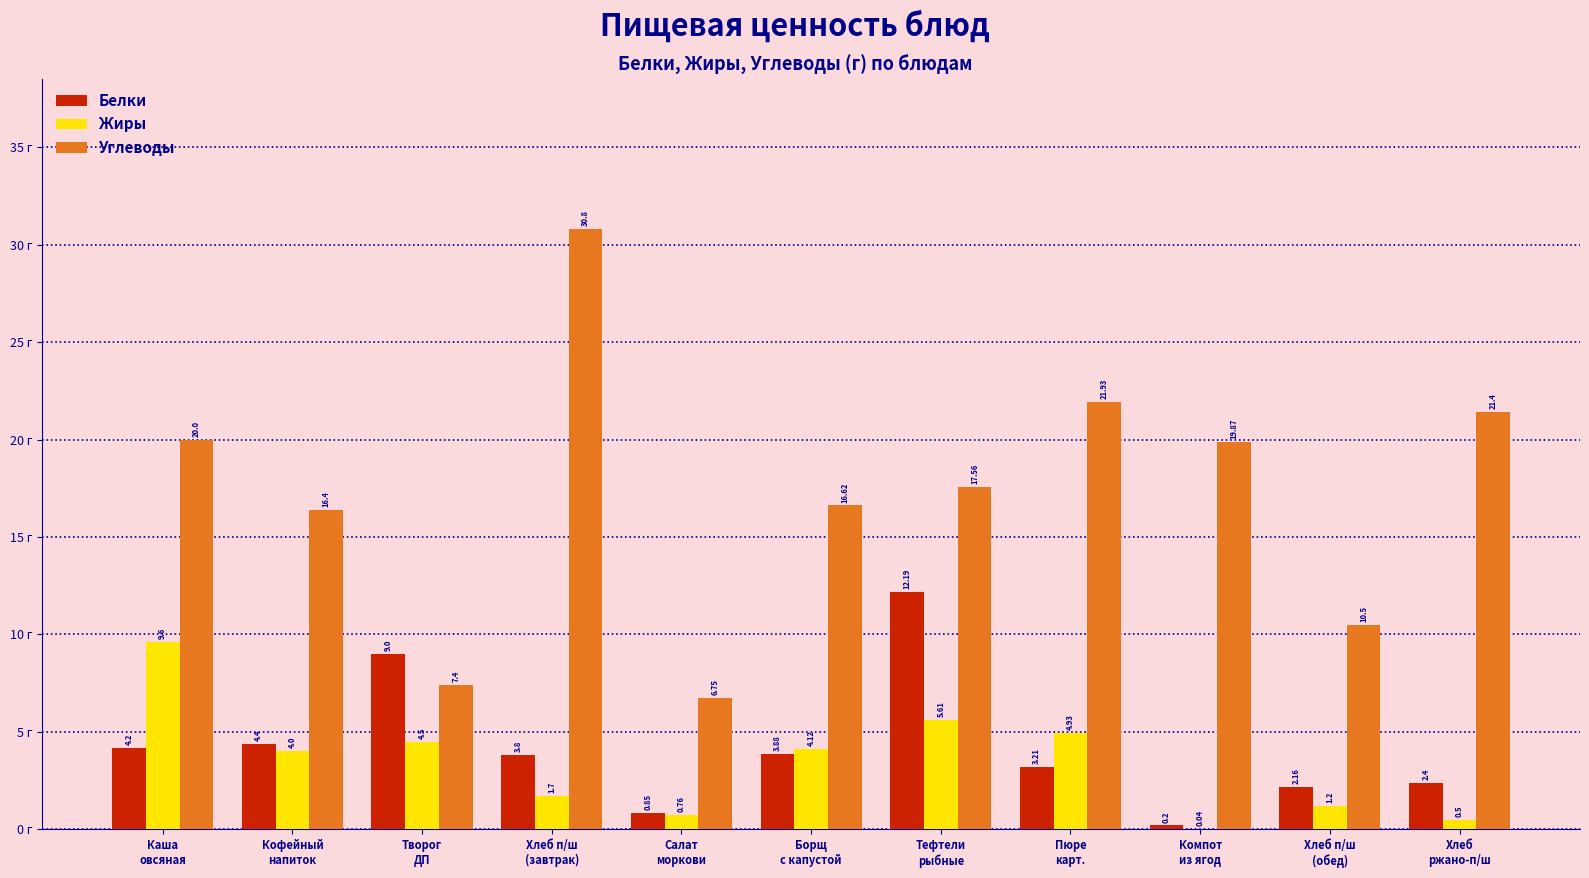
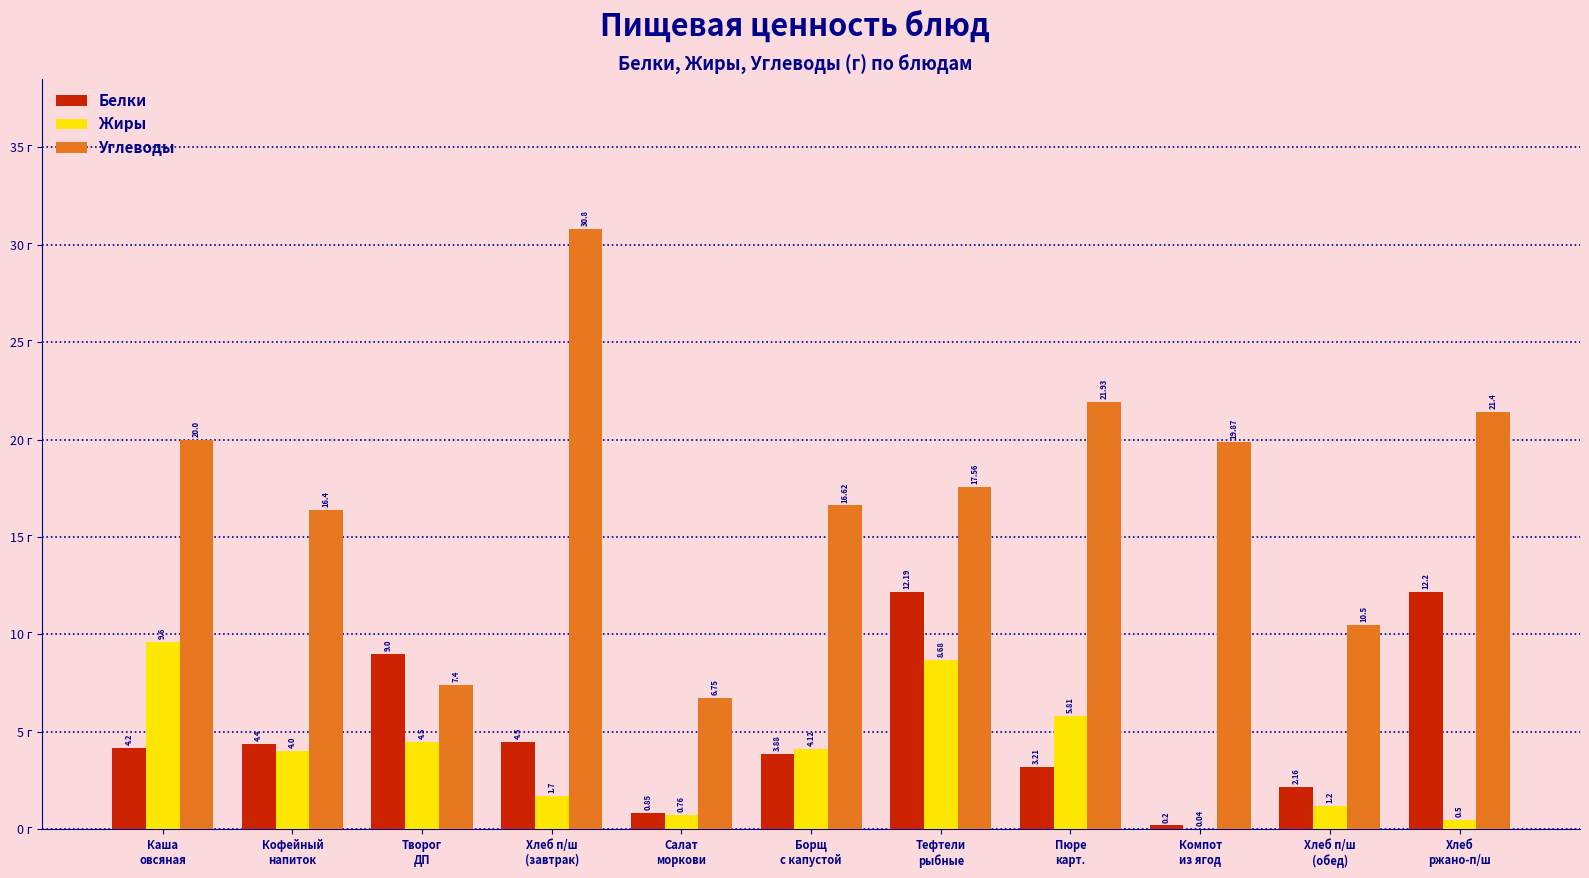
  {
    "Белки": {
      "Каша овсяная": 4.2,
      "Кофейный напиток": 4.4,
      "Творог ДП": 9.0,
-     "Хлеб п/ш (завтрак)": 3.8,
+     "Хлеб п/ш (завтрак)": 4.5,
      "Салат моркови": 0.85,
      "Борщ с капустой": 3.88,
      "Тефтели рыбные": 12.19,
      "Пюре карт.": 3.21,
      "Компот из ягод": 0.2,
      "Хлеб п/ш (обед)": 2.16,
-     "Хлеб ржано-п/ш": 2.4
+     "Хлеб ржано-п/ш": 12.2
    },
    "Жиры": {
      "Каша овсяная": 9.6,
      "Кофейный напиток": 4.0,
      "Творог ДП": 4.5,
      "Хлеб п/ш (завтрак)": 1.7,
      "Салат моркови": 0.76,
      "Борщ с капустой": 4.12,
-     "Тефтели рыбные": 5.61,
-     "Пюре карт.": 4.93,
+     "Тефтели рыбные": 8.68,
+     "Пюре карт.": 5.81,
      "Компот из ягод": 0.04,
      "Хлеб п/ш (обед)": 1.2,
      "Хлеб ржано-п/ш": 0.5
    },
    "Углеводы": {
      "Каша овсяная": 20.0,
      "Кофейный напиток": 16.4,
      "Творог ДП": 7.4,
      "Хлеб п/ш (завтрак)": 30.8,
      "Салат моркови": 6.75,
      "Борщ с капустой": 16.62,
      "Тефтели рыбные": 17.56,
      "Пюре карт.": 21.93,
      "Компот из ягод": 19.87,
      "Хлеб п/ш (обед)": 10.5,
      "Хлеб ржано-п/ш": 21.4
    }
  }
